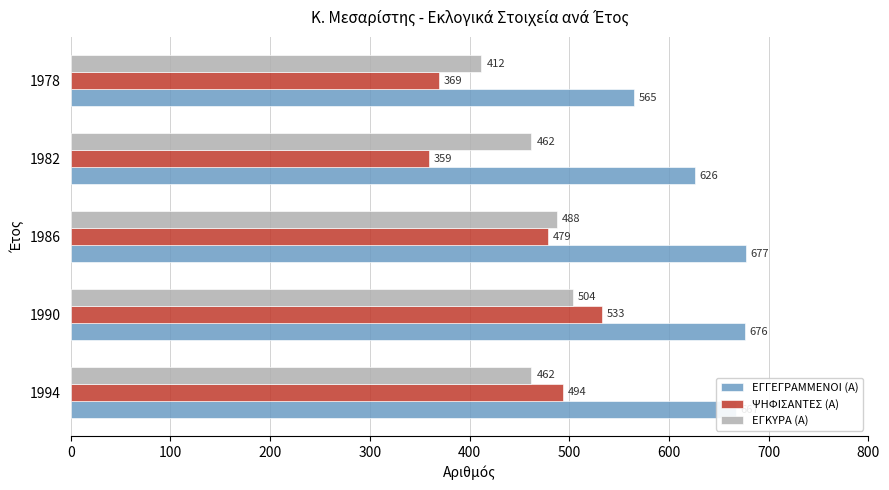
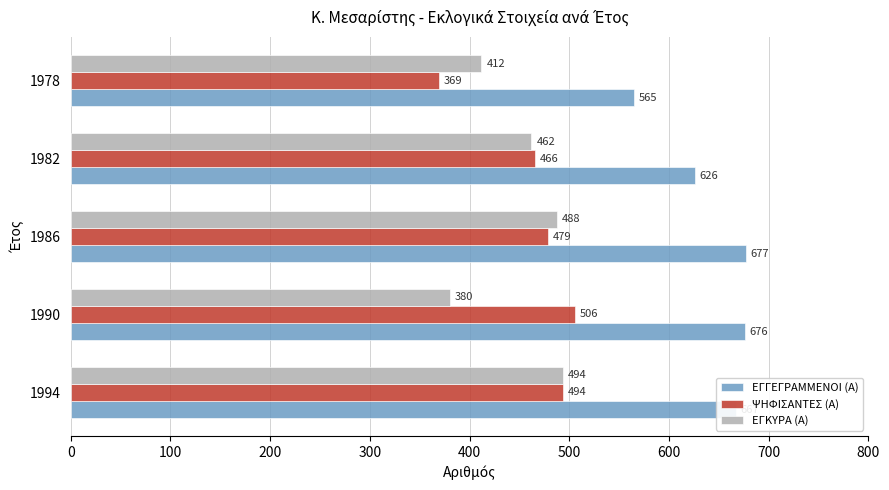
  {
    "ΕΓΓΕΓΡΑΜΜΕΝΟΙ (Α)": {
      "1978": 565,
      "1982": 626,
      "1986": 677,
      "1990": 676
    },
    "ΨΗΦΙΣΑΝΤΕΣ (Α)": {
      "1978": 369,
-     "1982": 359,
+     "1982": 466,
      "1986": 479,
-     "1990": 533,
+     "1990": 506,
      "1994": 494
    },
    "ΕΓΚΥΡΑ (Α)": {
      "1978": 412,
      "1982": 462,
      "1986": 488,
-     "1990": 504,
-     "1994": 462
+     "1990": 380,
+     "1994": 494
    }
  }
